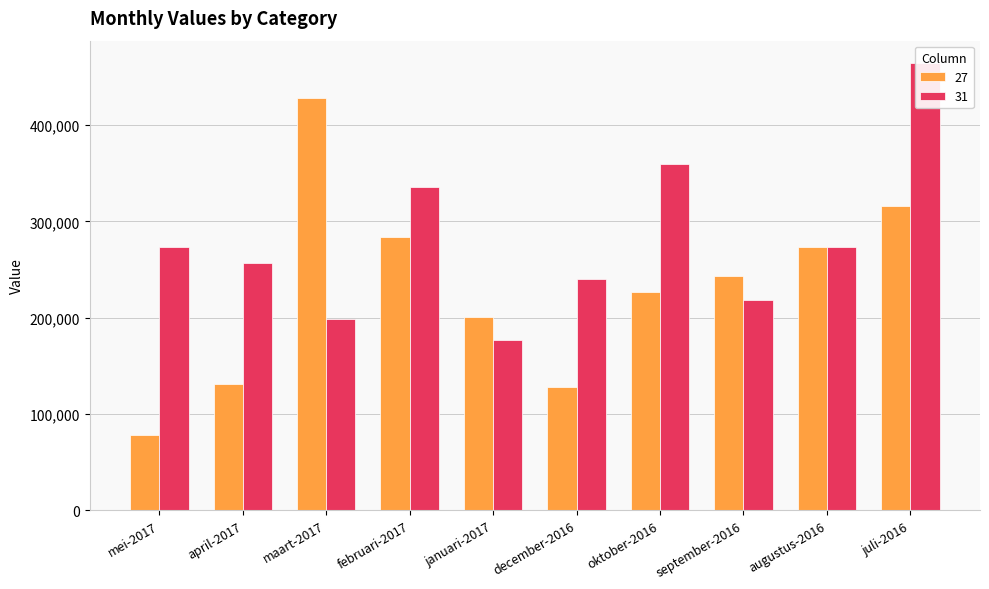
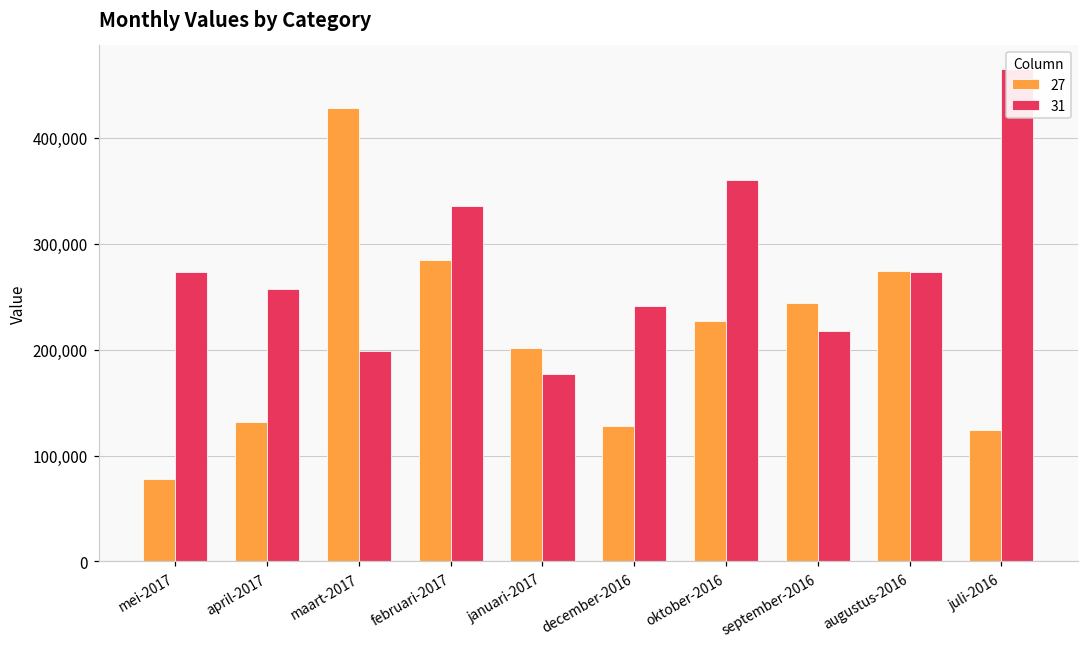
  {
    "27": {
      "mei-2017": "80,000",
      "april-2017": "130,000",
      "maart-2017": "430,000",
      "februari-2017": "280,000",
      "januari-2017": "200,000",
      "december-2016": "130,000",
      "oktober-2016": "230,000",
      "september-2016": "240,000",
      "augustus-2016": "270,000",
-     "juli-2016": "320,000"
+     "juli-2016": "120,000"
    },
    "31": {
      "mei-2017": "270,000",
      "april-2017": "260,000",
      "maart-2017": "200,000",
      "februari-2017": "340,000",
      "januari-2017": "180,000",
      "december-2016": "240,000",
      "oktober-2016": "360,000",
      "september-2016": "220,000",
      "augustus-2016": "270,000"
    }
  }
